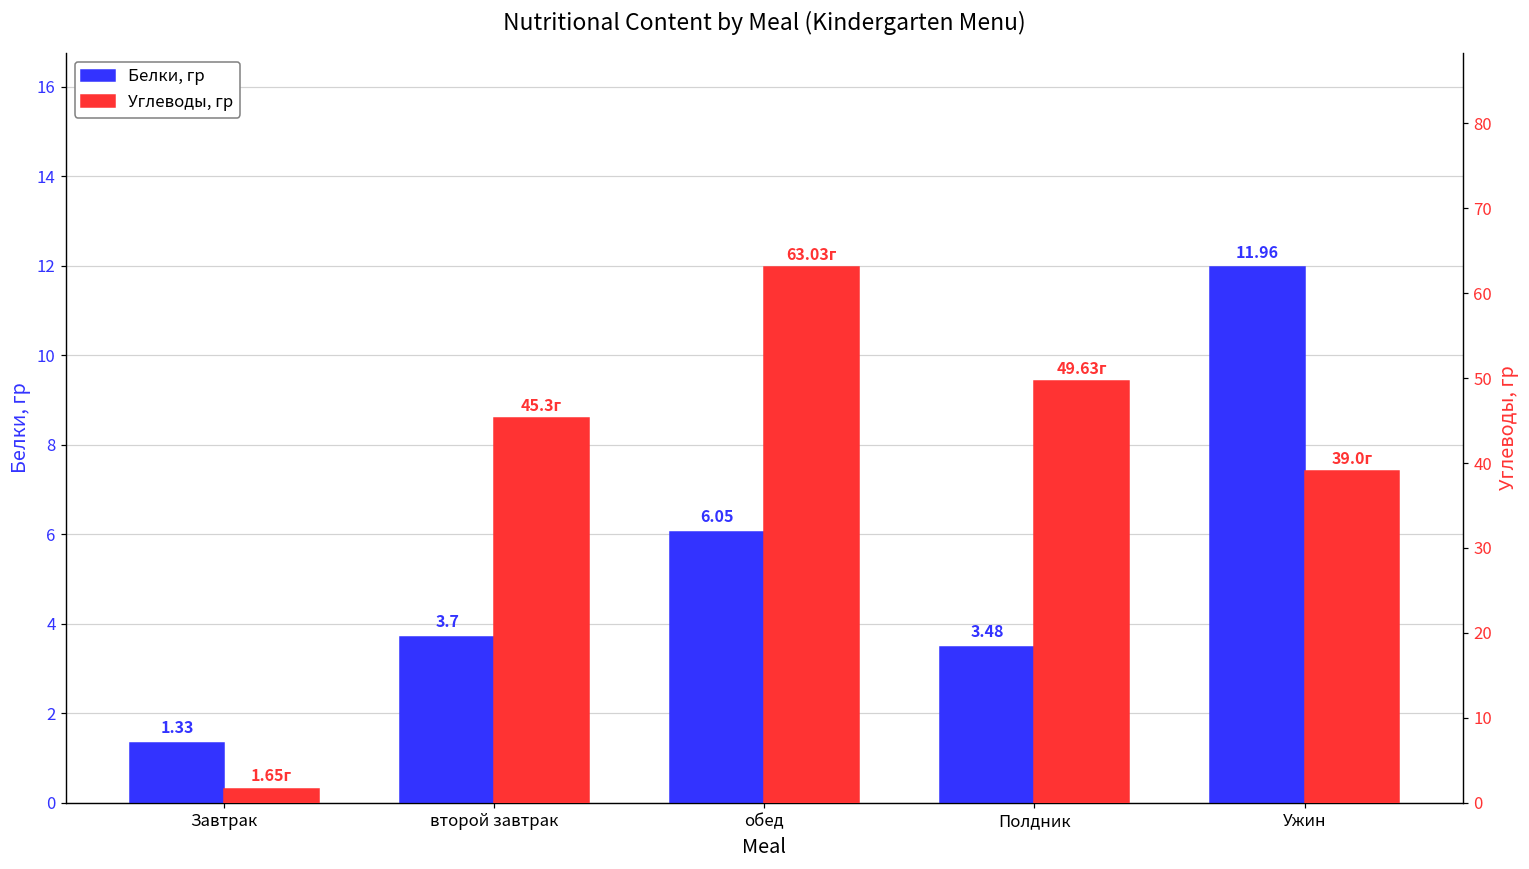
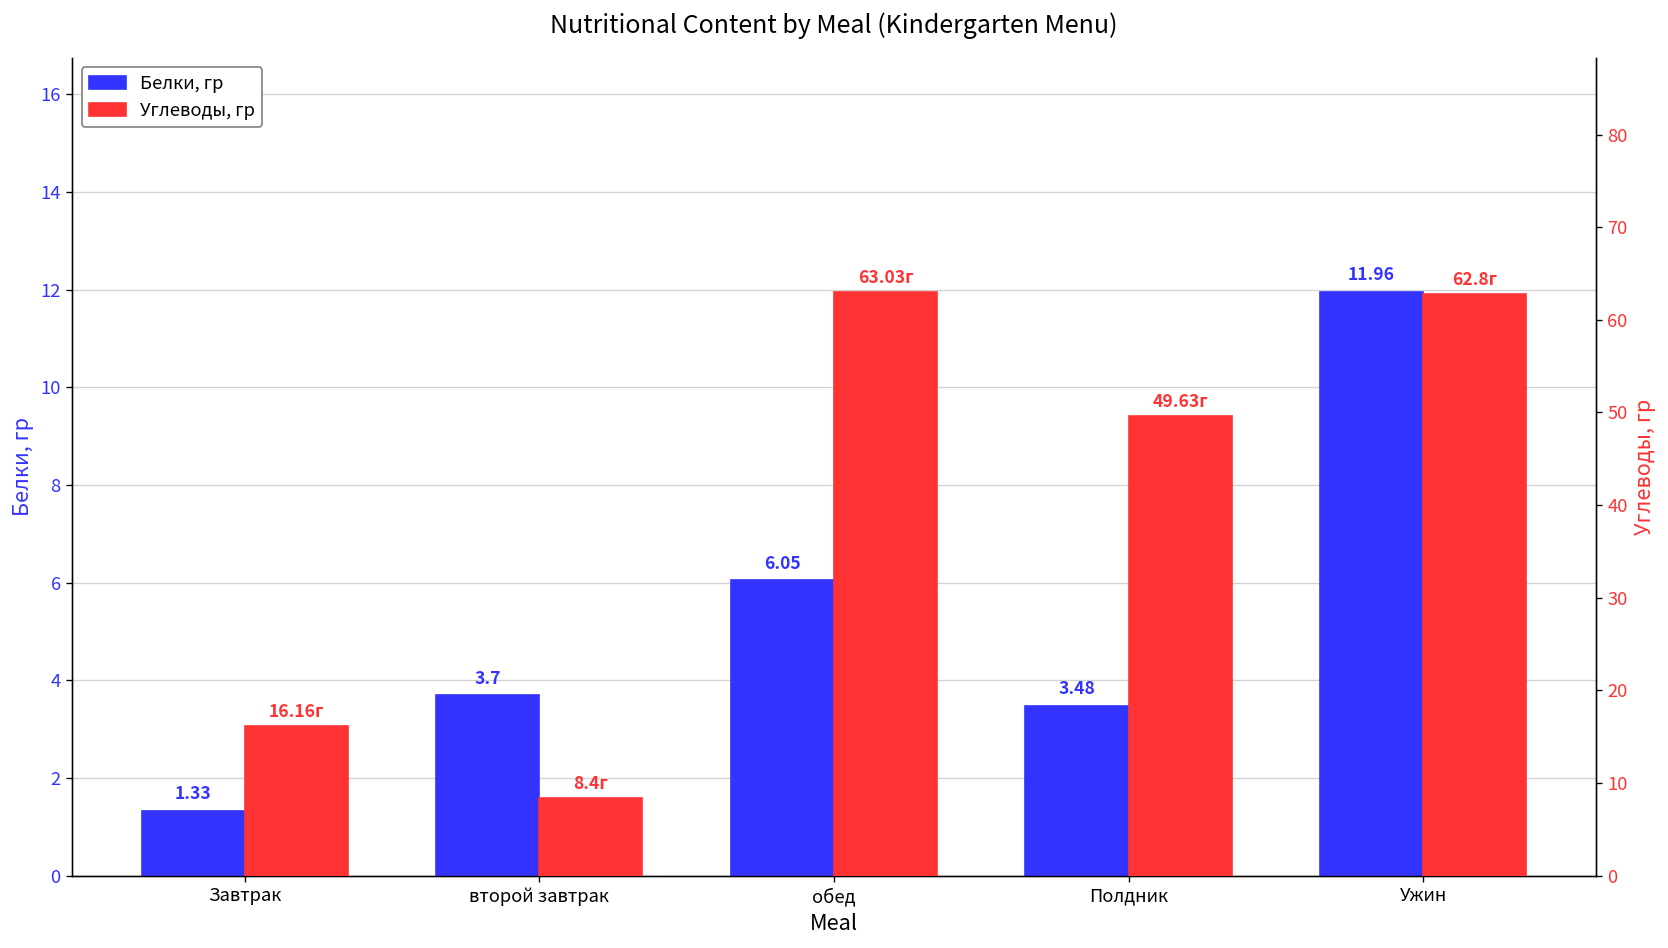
  {
    "Белки, гр": {
      "Завтрак": "1.33",
      "второй завтрак": "3.7",
      "обед": "6.05",
      "Полдник": "3.48",
      "Ужин": "11.96"
    },
    "Углеводы, гр": {
-     "Завтрак": "1.65г",
-     "второй завтрак": "45.3г",
+     "Завтрак": "16.16г",
+     "второй завтрак": "8.4г",
      "обед": "63.03г",
      "Полдник": "49.63г",
-     "Ужин": "39.0г"
+     "Ужин": "62.8г"
    }
  }
